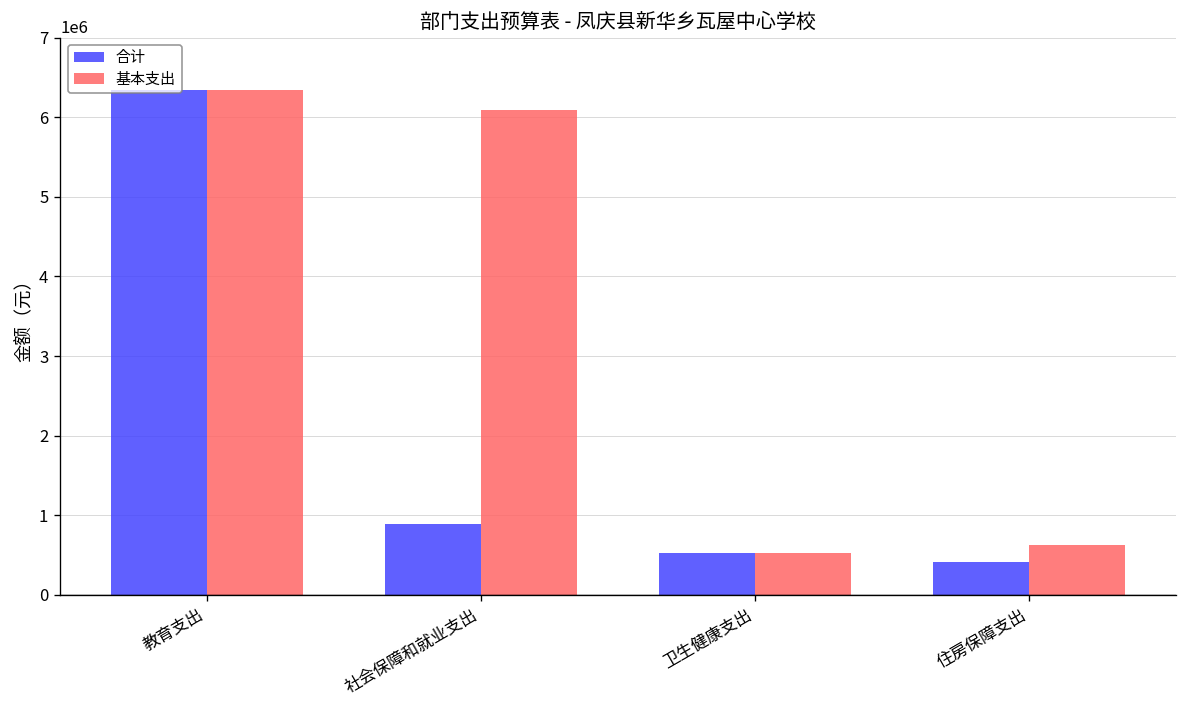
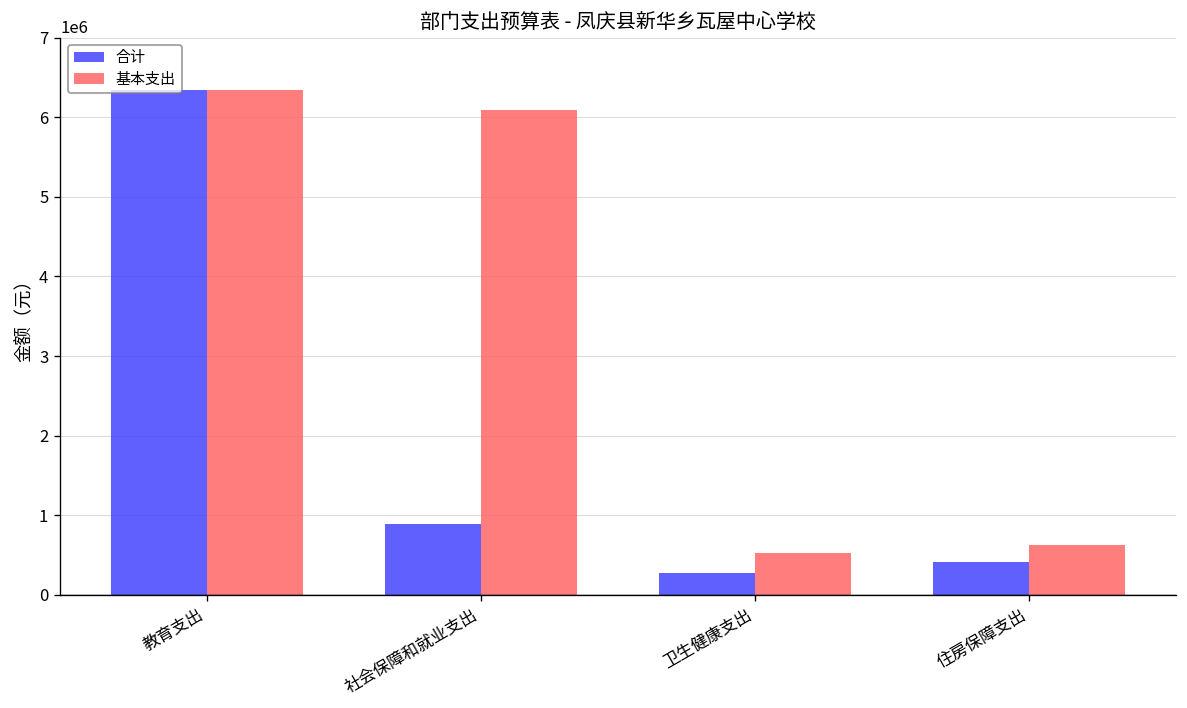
  {
    "合计": {
      "社会保障和就业支出": 900000,
-     "卫生健康支出": 500000,
+     "卫生健康支出": 300000,
      "住房保障支出": 400000
    },
    "基本支出": {
      "教育支出": 6300000,
      "社会保障和就业支出": 6100000,
      "卫生健康支出": 500000,
      "住房保障支出": 600000
    }
  }
